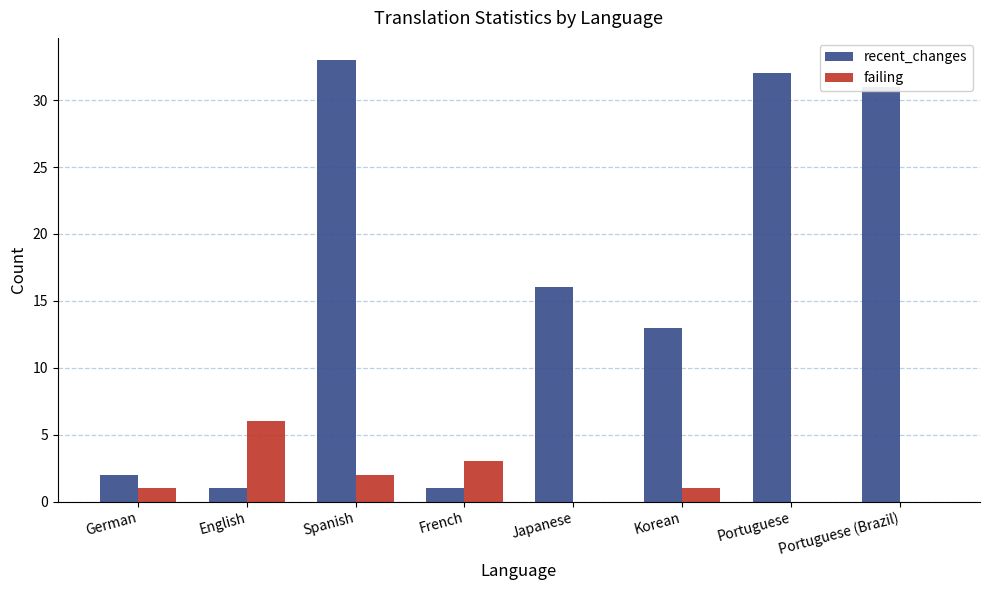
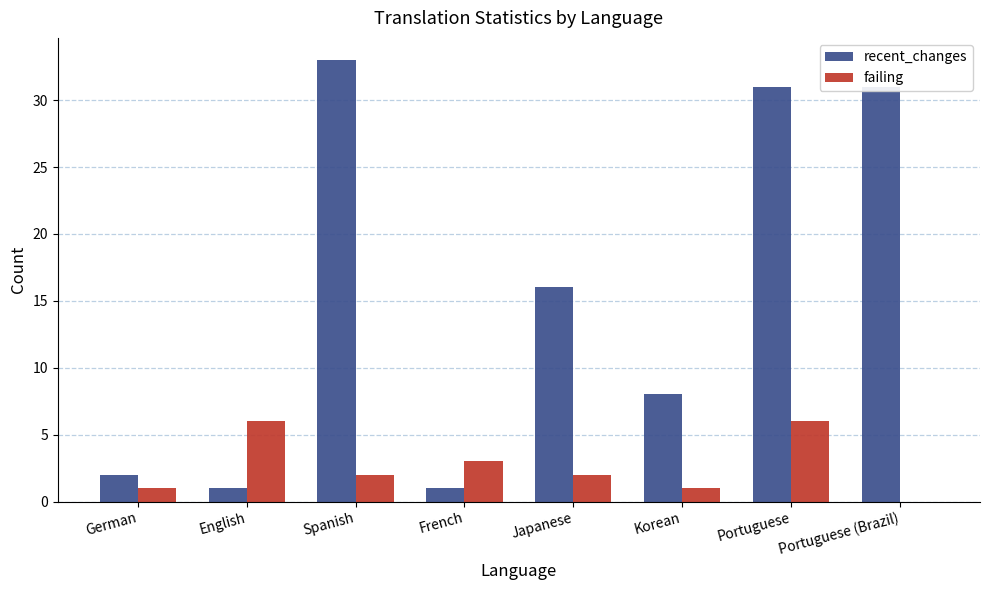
  {
    "recent_changes": {
      "German": 2,
      "English": 1,
      "Spanish": 33,
      "French": 1,
      "Japanese": 16,
-     "Korean": 13,
-     "Portuguese": 32
+     "Korean": 8,
+     "Portuguese": 31
    },
    "failing": {
      "German": 1,
      "English": 6,
      "Spanish": 2,
      "French": 3,
-     "Japanese": 0,
+     "Japanese": 2,
      "Korean": 1,
-     "Portuguese": 0,
+     "Portuguese": 6,
      "Portuguese (Brazil)": 0
    }
  }
